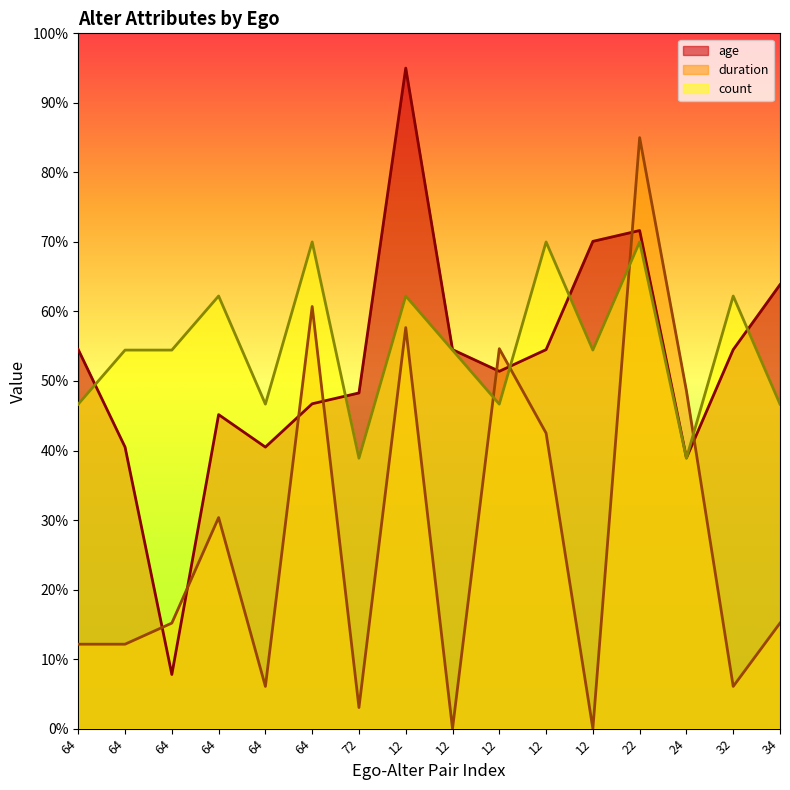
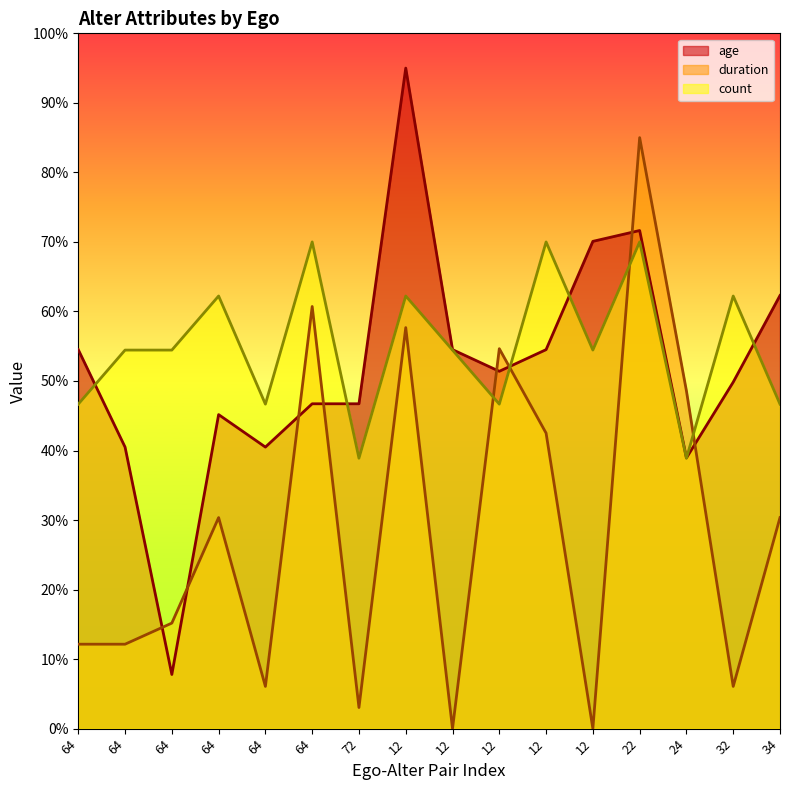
  {
    "age": {
-     "72": "48%",
+     "72": "47%",
      "22": "72%",
-     "32": "55%",
-     "34": "64%"
+     "32": "50%",
+     "34": "62%"
    },
    "duration": {
      "72": "3%",
      "22": "85%",
      "24": "49%",
      "32": "6%",
-     "34": "15%"
+     "34": "30%"
    },
    "count": {
      "72": "39%",
      "22": "70%",
      "32": "62%",
      "34": "47%"
    }
  }
